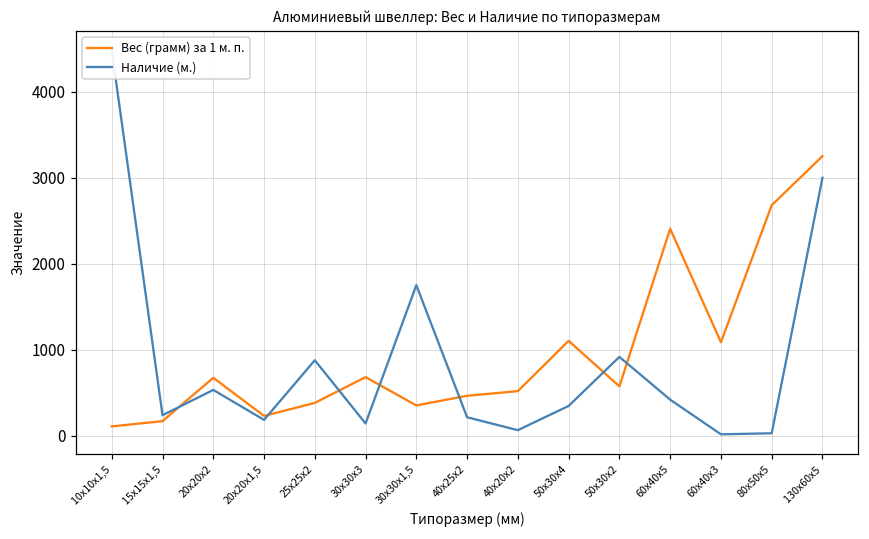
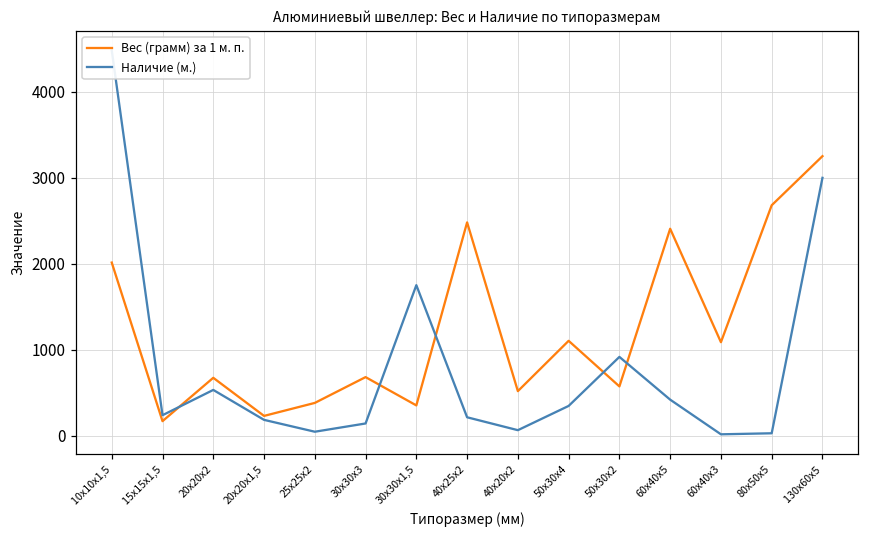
  {
    "Вес (грамм) за 1 м. п.": {
-     "10х10х1,5": 100,
+     "10х10х1,5": 2000,
      "15х15х1,5": 200,
      "20х20х2": 700,
      "20х20х1,5": 200,
      "25х25х2": 400,
      "30х30х3": 700,
      "30х30х1,5": 400,
-     "40х25х2": 500,
+     "40х25х2": 2500,
      "40х20х2": 500,
      "50х30х4": 1100,
      "50х30х2": 600,
      "60х40х5": 2400,
      "60х40х3": 1100,
      "80х50х5": 2700,
      "130х60х5": 3300
    },
    "Наличие (м.)": {
      "15х15х1,5": 200,
      "20х20х2": 500,
      "20х20х1,5": 200,
-     "25х25х2": 900,
+     "25х25х2": 0,
      "30х30х3": 100,
      "30х30х1,5": 1800,
      "40х25х2": 200,
      "40х20х2": 100,
      "50х30х4": 300,
      "50х30х2": 900,
      "60х40х5": 400,
      "60х40х3": 0,
      "80х50х5": 0,
      "130х60х5": 3000
    }
  }
